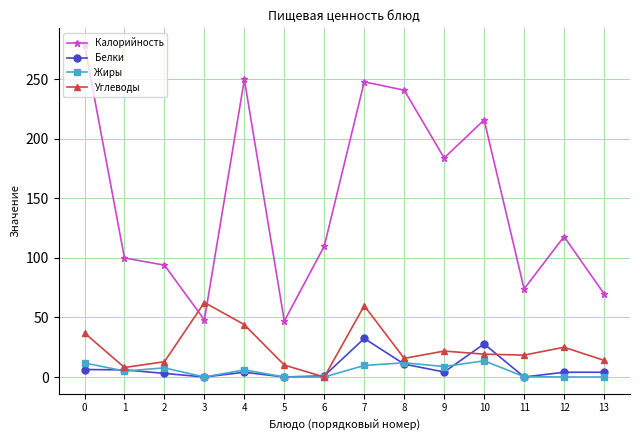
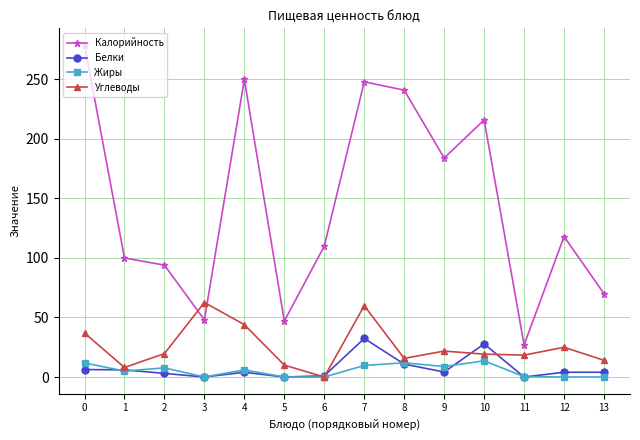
  {
    "Калорийность": {
      "1": 100,
      "2": 94,
      "3": 48,
      "4": 250,
      "5": 47,
      "6": 110,
      "7": 248,
      "8": 241,
      "9": 184,
      "10": 216,
-     "11": 74,
+     "11": 27,
      "12": 118,
      "13": 70
    },
    "Белки": {
      "0": 6,
      "2": 3,
      "7": 32,
      "9": 4,
      "10": 28,
      "12": 4,
      "13": 4
    },
    "Жиры": {
      "0": 12,
      "2": 8,
      "7": 10,
      "9": 9,
      "10": 14,
      "12": 0,
      "13": 0
    },
    "Углеводы": {
      "0": 37,
-     "2": 13,
+     "2": 20,
      "3": 63,
      "4": 44,
      "5": 10,
      "7": 60,
      "8": 16,
      "9": 22,
      "10": 19,
      "11": 18,
      "12": 25,
      "13": 14
    }
  }
